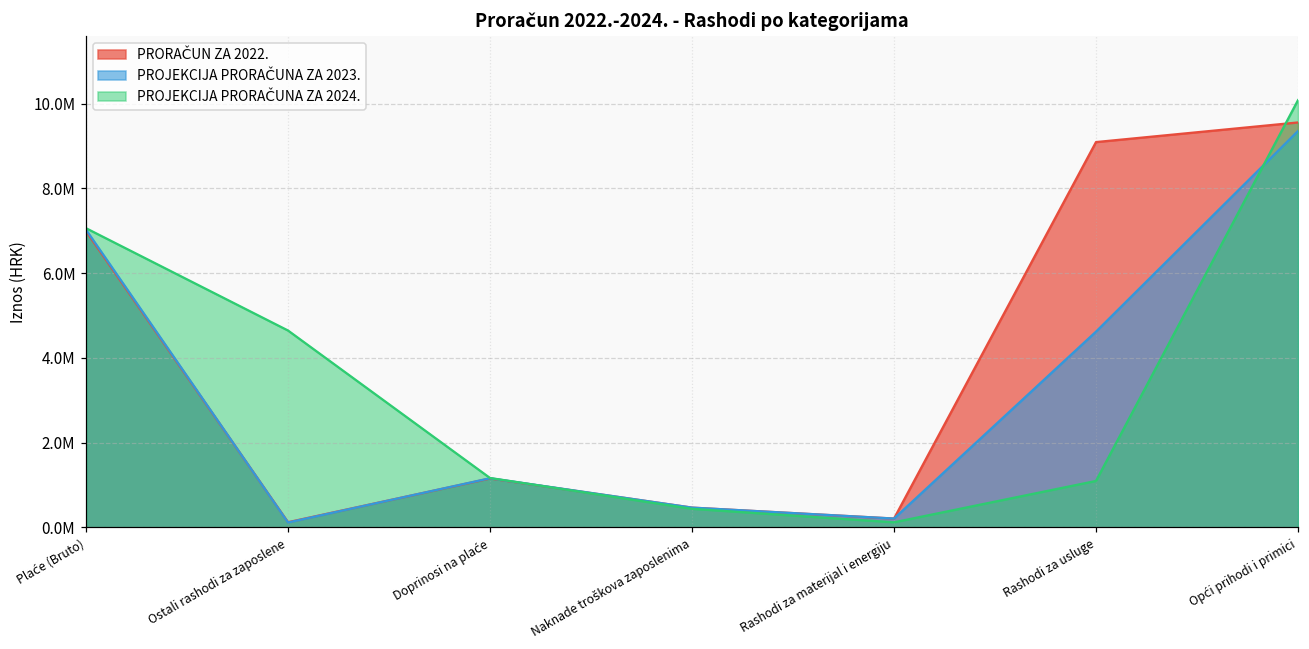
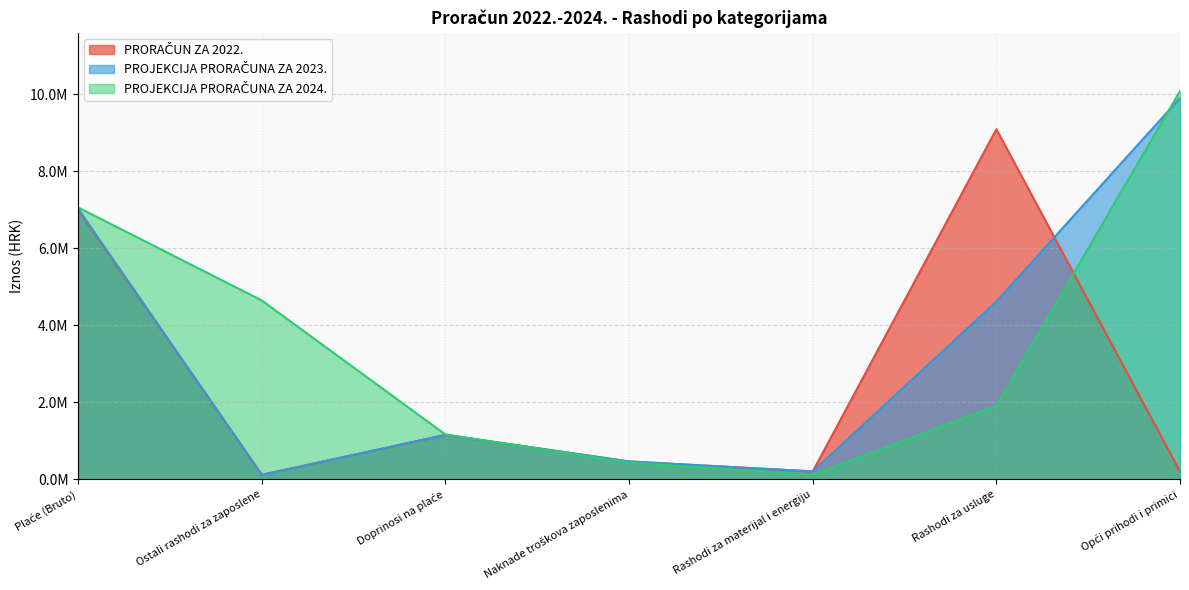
  {
    "PRORAČUN ZA 2022.": {
      "Rashodi za usluge": 9100000,
-     "Opći prihodi i primici": 9600000
+     "Opći prihodi i primici": 200000
    },
    "PROJEKCIJA PRORAČUNA ZA 2023.": {
      "Rashodi za usluge": 4600000,
-     "Opći prihodi i primici": 9400000
+     "Opći prihodi i primici": 9900000
    },
    "PROJEKCIJA PRORAČUNA ZA 2024.": {
      "Ostali rashodi za zaposlene": 4600000,
      "Rashodi za materijal i energiju": 100000,
-     "Rashodi za usluge": 1100000,
+     "Rashodi za usluge": 1900000,
      "Opći prihodi i primici": 10100000
    }
  }
